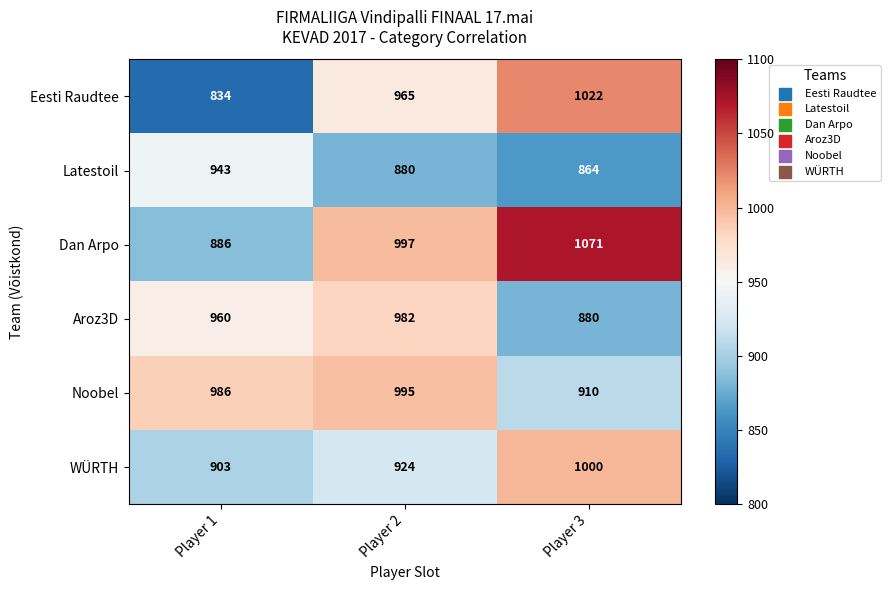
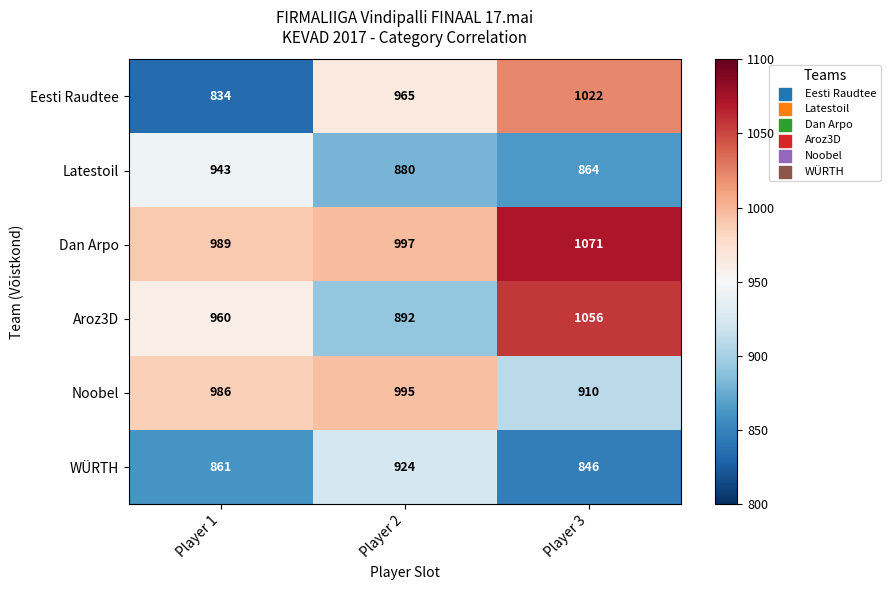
  {
    "Eesti Raudtee": {
      "Player 1": 834,
      "Player 2": 965,
      "Player 3": 1022
    },
    "Latestoil": {
      "Player 1": 943,
      "Player 2": 880,
      "Player 3": 864
    },
    "Dan Arpo": {
-     "Player 1": 886,
+     "Player 1": 989,
      "Player 2": 997,
      "Player 3": 1071
    },
    "Aroz3D": {
      "Player 1": 960,
-     "Player 2": 982,
-     "Player 3": 880
+     "Player 2": 892,
+     "Player 3": 1056
    },
    "Noobel": {
      "Player 1": 986,
      "Player 2": 995,
      "Player 3": 910
    },
    "WÜRTH": {
-     "Player 1": 903,
+     "Player 1": 861,
      "Player 2": 924,
-     "Player 3": 1000
+     "Player 3": 846
    }
  }
